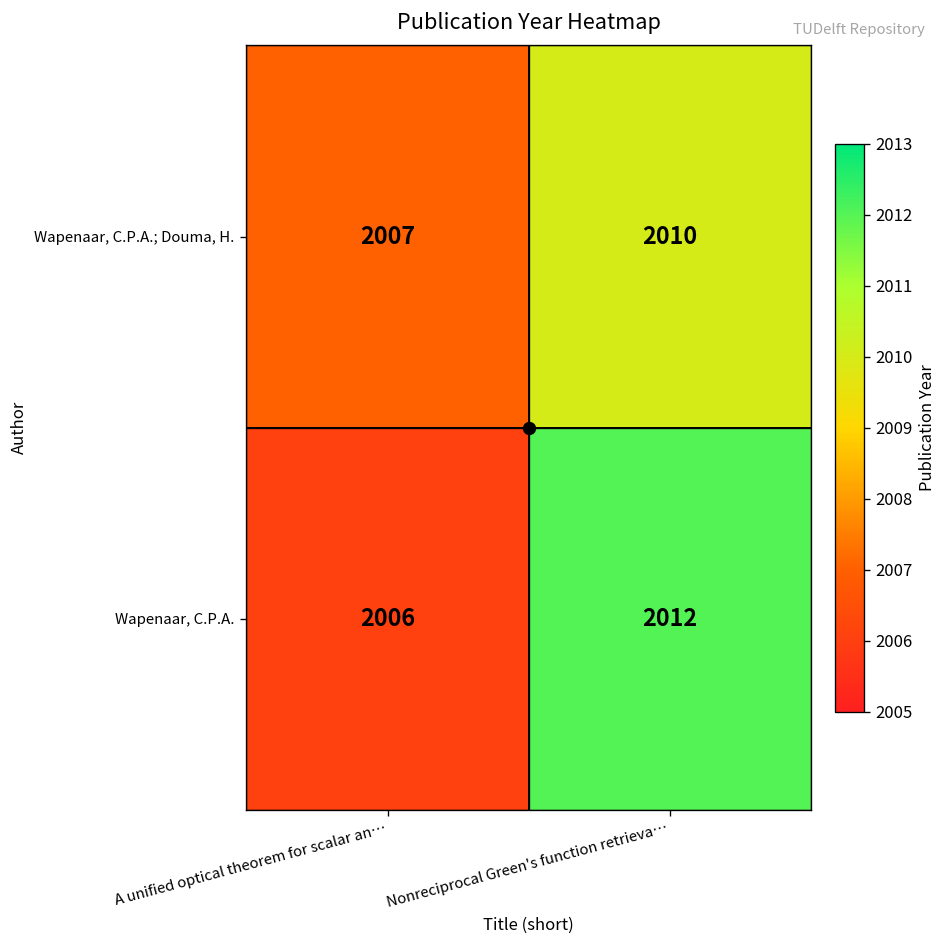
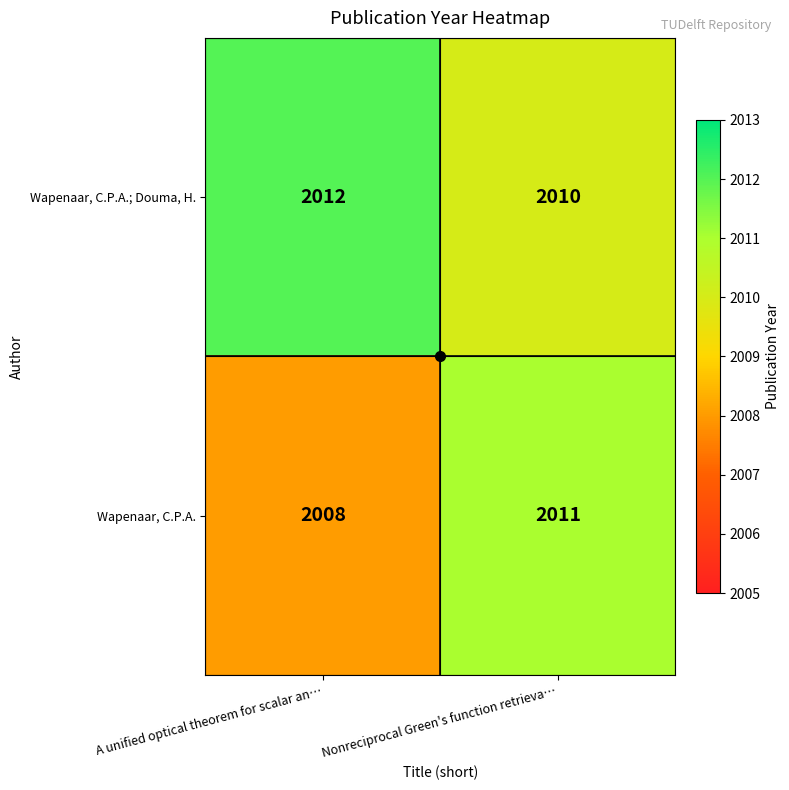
  {
    "Wapenaar, C.P.A.; Douma, H.": {
-     "A unified optical theorem for scalar an…": 2007,
+     "A unified optical theorem for scalar an…": 2012,
      "Nonreciprocal Green's function retrieva…": 2010
    },
    "Wapenaar, C.P.A.": {
-     "A unified optical theorem for scalar an…": 2006,
-     "Nonreciprocal Green's function retrieva…": 2012
+     "A unified optical theorem for scalar an…": 2008,
+     "Nonreciprocal Green's function retrieva…": 2011
    }
  }
